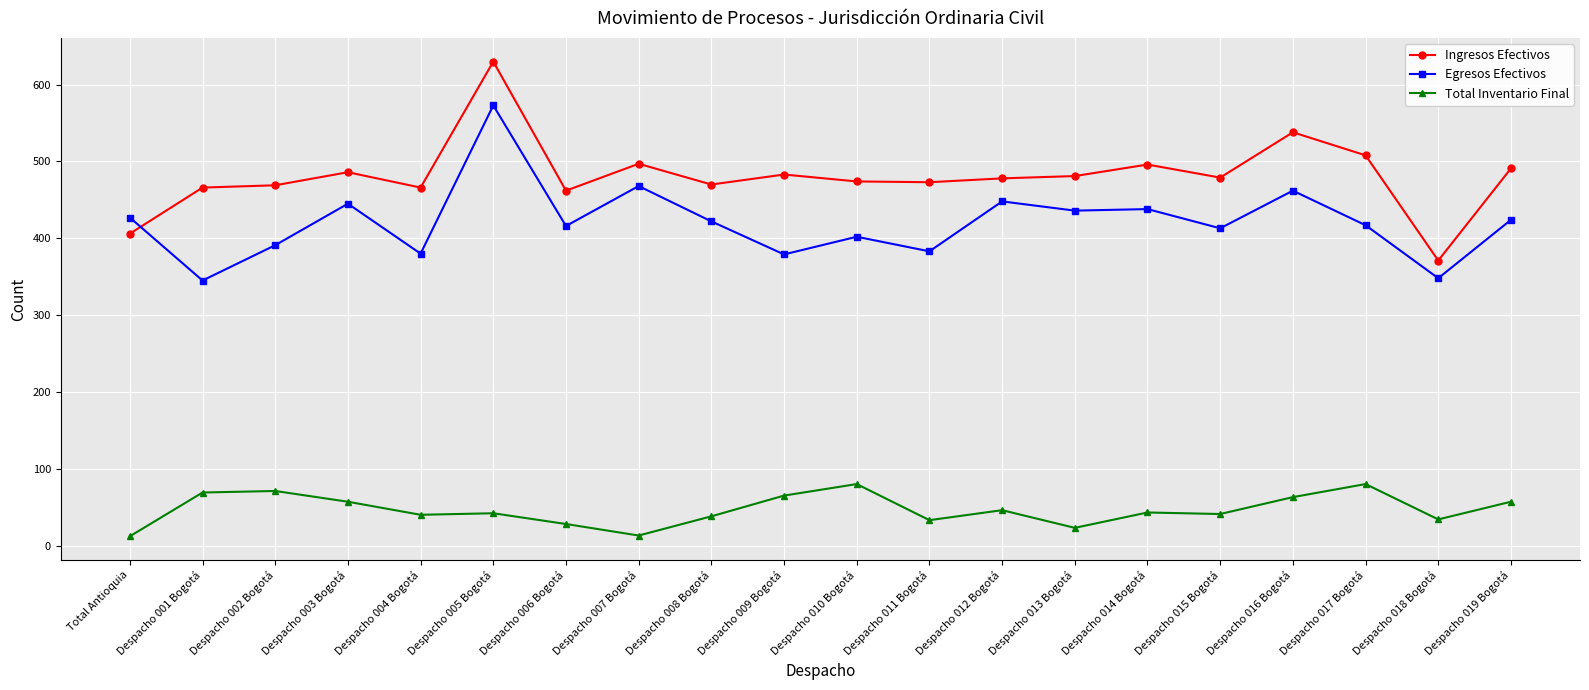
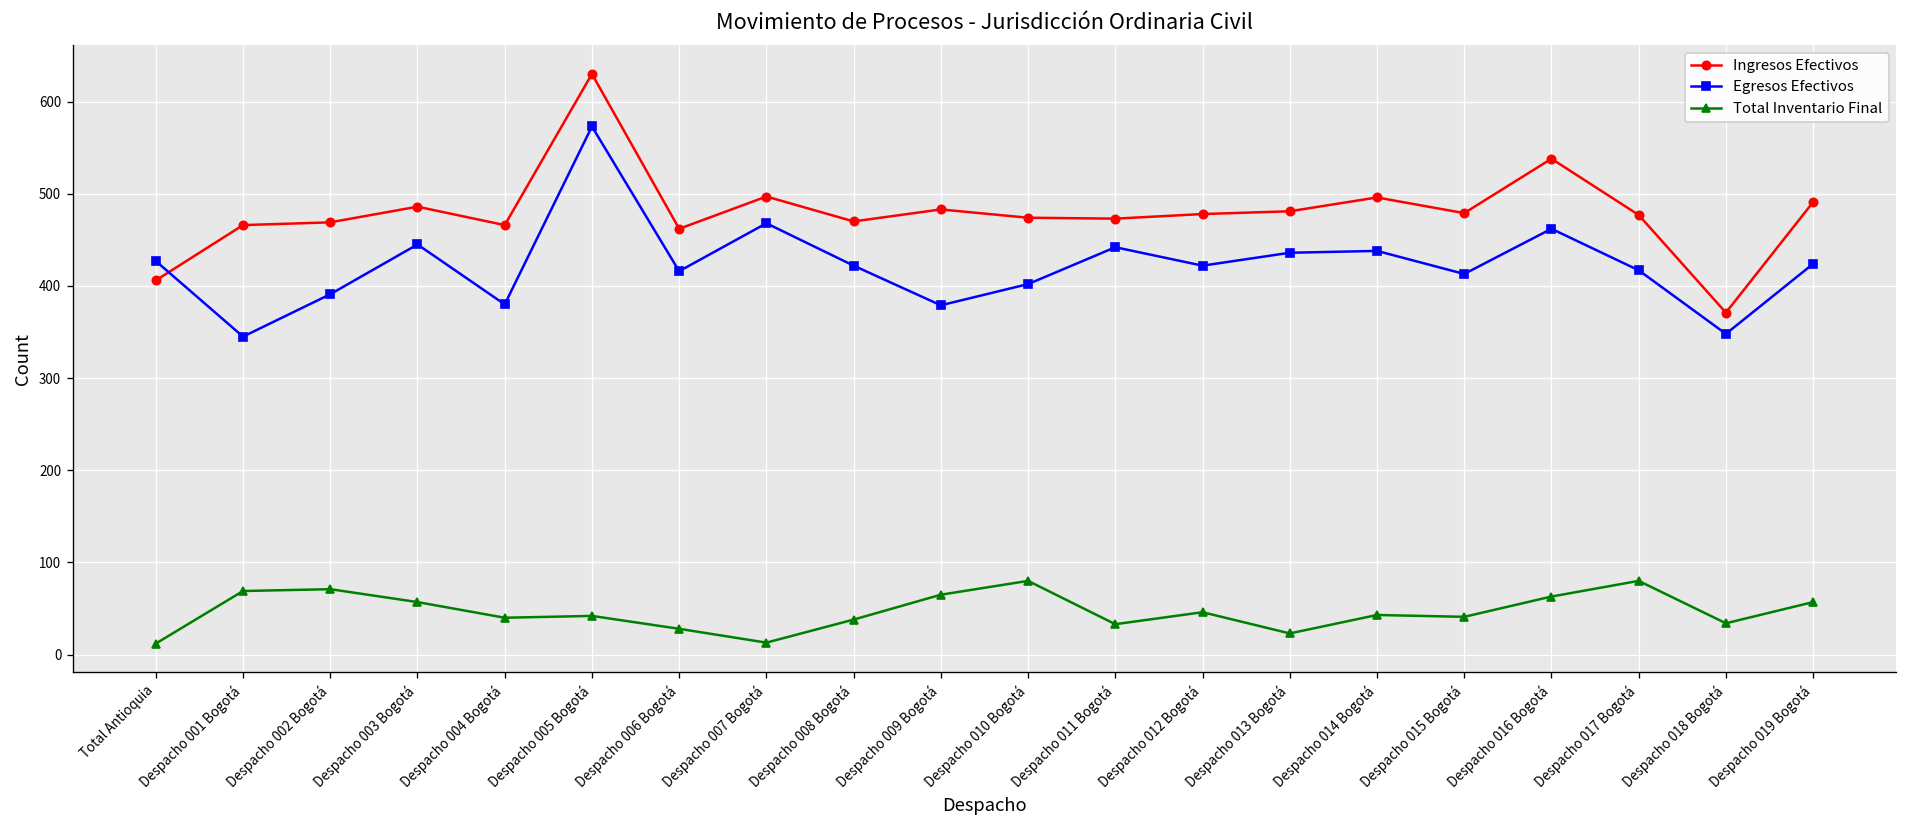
  {
    "Ingresos Efectivos": {
      "Total Antioquia": 410,
      "Despacho 001 Bogotá": 470,
      "Despacho 002 Bogotá": 470,
      "Despacho 003 Bogotá": 490,
      "Despacho 004 Bogotá": 470,
      "Despacho 005 Bogotá": 630,
      "Despacho 006 Bogotá": 460,
      "Despacho 007 Bogotá": 500,
      "Despacho 008 Bogotá": 470,
      "Despacho 009 Bogotá": 480,
      "Despacho 010 Bogotá": 470,
      "Despacho 011 Bogotá": 470,
      "Despacho 012 Bogotá": 480,
      "Despacho 013 Bogotá": 480,
      "Despacho 014 Bogotá": 500,
      "Despacho 015 Bogotá": 480,
      "Despacho 016 Bogotá": 540,
-     "Despacho 017 Bogotá": 510,
+     "Despacho 017 Bogotá": 480,
      "Despacho 018 Bogotá": 370,
      "Despacho 019 Bogotá": 490
    },
    "Egresos Efectivos": {
      "Total Antioquia": 430,
      "Despacho 001 Bogotá": 350,
      "Despacho 002 Bogotá": 390,
      "Despacho 003 Bogotá": 450,
      "Despacho 004 Bogotá": 380,
      "Despacho 005 Bogotá": 570,
      "Despacho 006 Bogotá": 420,
      "Despacho 007 Bogotá": 470,
      "Despacho 008 Bogotá": 420,
      "Despacho 009 Bogotá": 380,
      "Despacho 010 Bogotá": 400,
-     "Despacho 011 Bogotá": 380,
-     "Despacho 012 Bogotá": 450,
+     "Despacho 011 Bogotá": 440,
+     "Despacho 012 Bogotá": 420,
      "Despacho 013 Bogotá": 440,
      "Despacho 014 Bogotá": 440,
      "Despacho 015 Bogotá": 410,
      "Despacho 016 Bogotá": 460,
      "Despacho 017 Bogotá": 420,
      "Despacho 018 Bogotá": 350,
      "Despacho 019 Bogotá": 420
    },
    "Total Inventario Final": {
      "Total Antioquia": 10,
      "Despacho 001 Bogotá": 70,
      "Despacho 002 Bogotá": 70,
      "Despacho 003 Bogotá": 60,
      "Despacho 004 Bogotá": 40,
      "Despacho 005 Bogotá": 40,
      "Despacho 006 Bogotá": 30,
      "Despacho 007 Bogotá": 10,
      "Despacho 008 Bogotá": 40,
      "Despacho 009 Bogotá": 70,
      "Despacho 010 Bogotá": 80,
      "Despacho 011 Bogotá": 30,
      "Despacho 012 Bogotá": 50,
      "Despacho 013 Bogotá": 20,
      "Despacho 014 Bogotá": 40,
      "Despacho 015 Bogotá": 40,
      "Despacho 016 Bogotá": 60,
      "Despacho 017 Bogotá": 80,
      "Despacho 018 Bogotá": 30,
      "Despacho 019 Bogotá": 60
    }
  }
